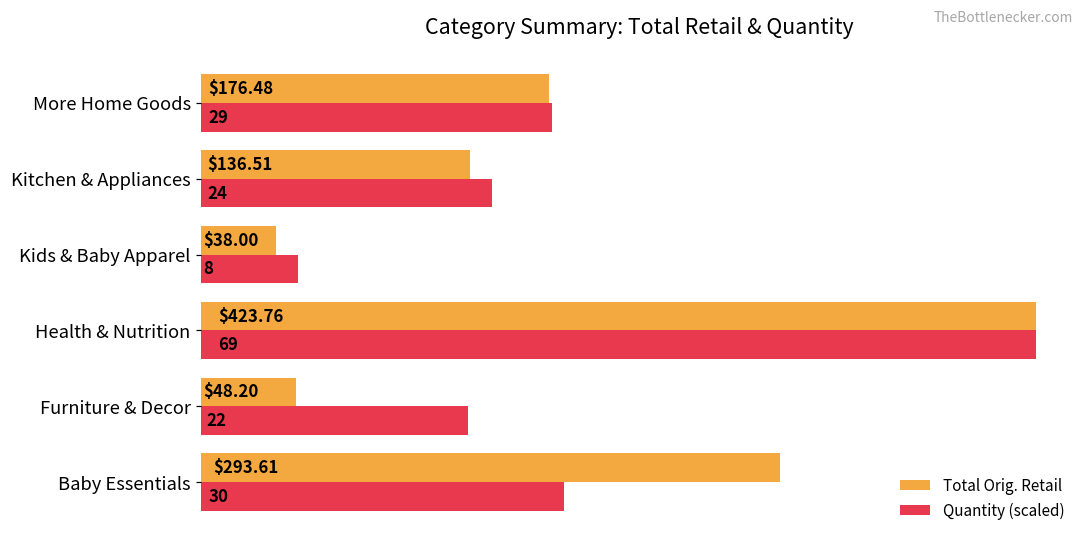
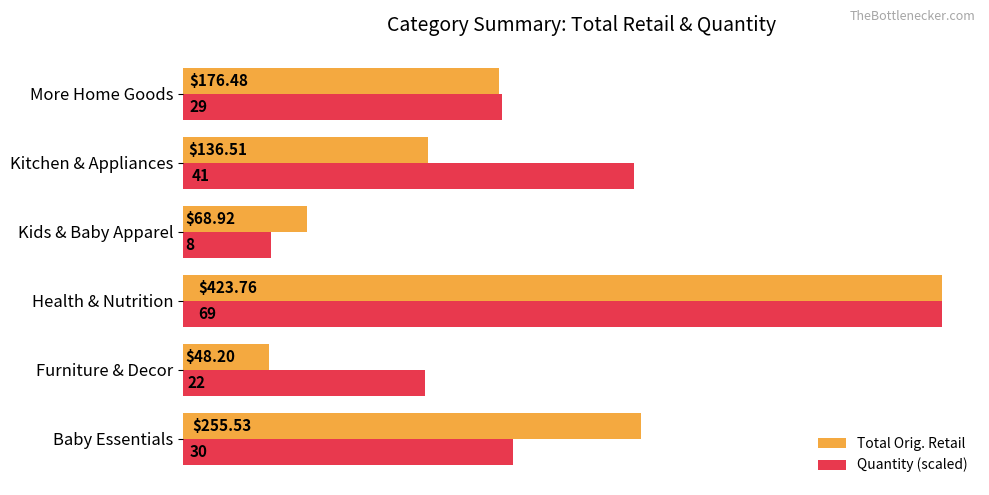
  {
    "Total Orig. Retail": {
      "More Home Goods": "$176.48",
      "Kitchen & Appliances": "$136.51",
-     "Kids & Baby Apparel": "$38.00",
+     "Kids & Baby Apparel": "$68.92",
      "Health & Nutrition": "$423.76",
      "Furniture & Decor": "$48.20",
-     "Baby Essentials": "$293.61"
+     "Baby Essentials": "$255.53"
    },
    "Quantity (scaled)": {
-     "Kitchen & Appliances": "24"
+     "Kitchen & Appliances": "41"
    }
  }
